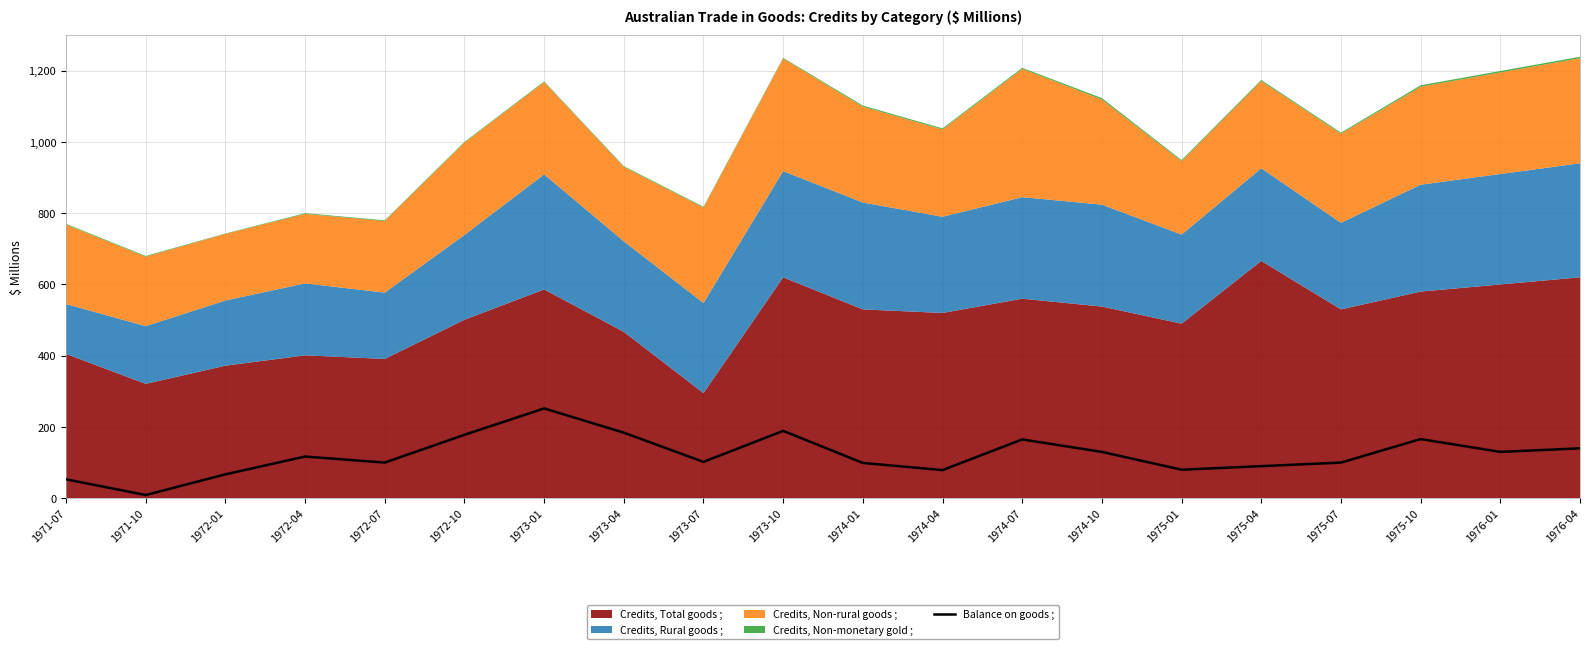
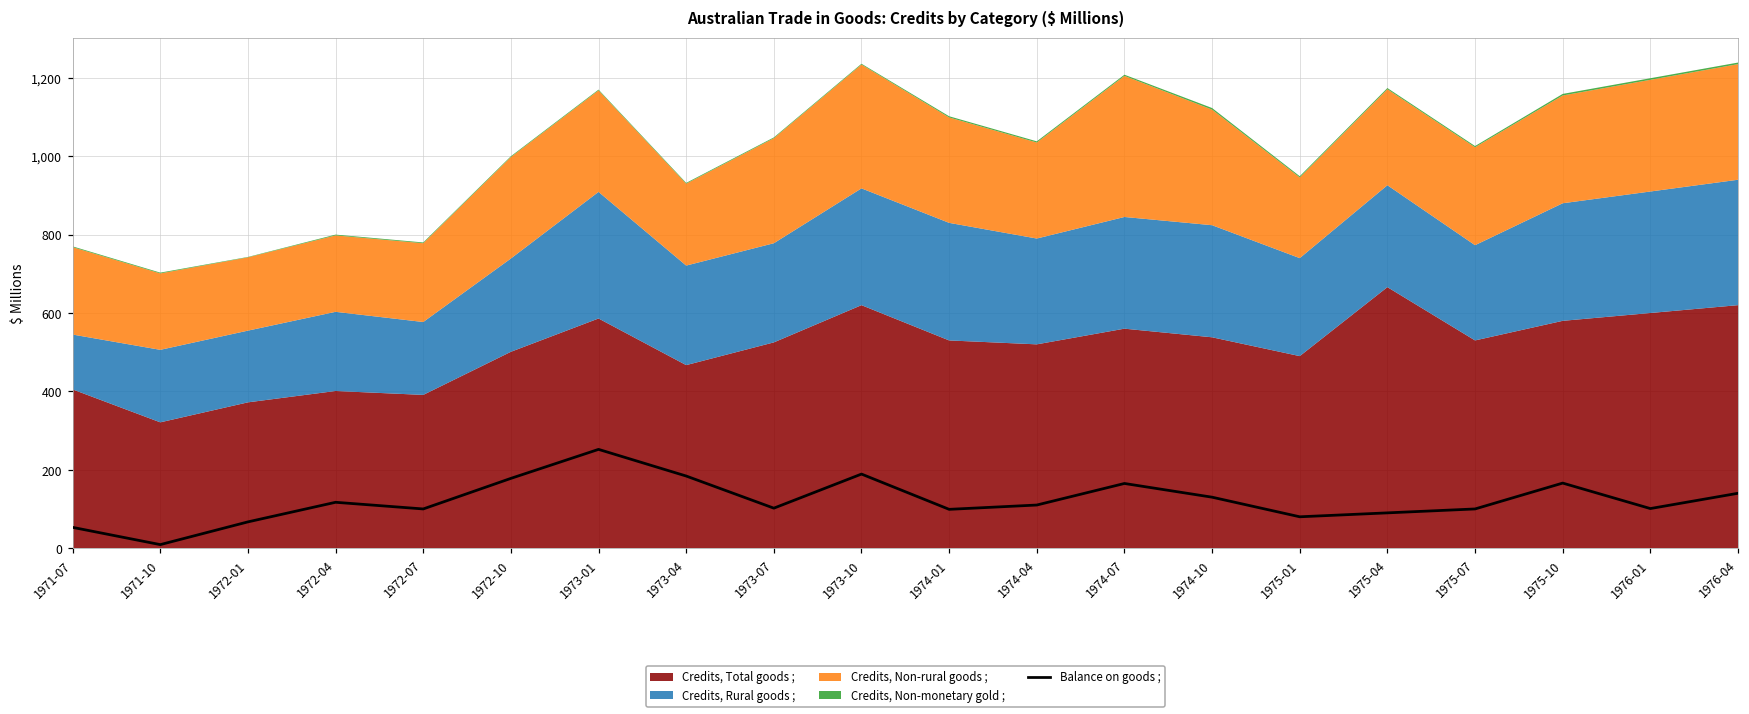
  {
    "Balance on goods ;": {
      "1971-07": 50,
      "1971-10": 10,
      "1972-01": 70,
      "1972-04": 120,
      "1972-07": 100,
      "1972-10": 180,
      "1973-01": 250,
      "1973-04": 180,
      "1973-07": 100,
      "1973-10": 190,
      "1974-01": 100,
-     "1974-04": 80,
+     "1974-04": 110,
      "1974-07": 170,
      "1974-10": 130,
      "1975-01": 80,
      "1975-04": 90,
      "1975-07": 100,
      "1975-10": 170,
-     "1976-01": 130,
+     "1976-01": 100,
      "1976-04": 140
    },
    "Credits, Total goods ;": {
      "1971-07": 410,
      "1971-10": 320,
      "1972-01": 370,
      "1972-04": 400,
      "1972-07": 390,
      "1972-10": 500,
      "1973-01": 590,
      "1973-04": 470,
-     "1973-07": 300,
+     "1973-07": 530,
      "1973-10": 620,
      "1974-01": 530,
      "1974-04": 520,
      "1974-07": 560,
      "1974-10": 540,
      "1975-01": 490,
      "1975-04": 670,
      "1975-07": 530,
      "1975-10": 580,
      "1976-01": 600,
      "1976-04": 620
    },
    "Credits, Rural goods ;": {
      "1971-07": 140,
-     "1971-10": 160,
+     "1971-10": 190,
      "1972-01": 180,
      "1972-04": 200,
      "1972-07": 190,
      "1972-10": 240,
      "1973-01": 320,
      "1973-04": 250,
      "1973-07": 250,
      "1973-10": 300,
      "1974-01": 300,
      "1974-04": 270,
      "1974-07": 290,
      "1974-10": 290,
      "1975-01": 250,
      "1975-04": 260,
      "1975-07": 240,
      "1975-10": 300,
      "1976-01": 310,
      "1976-04": 320
    }
  }
